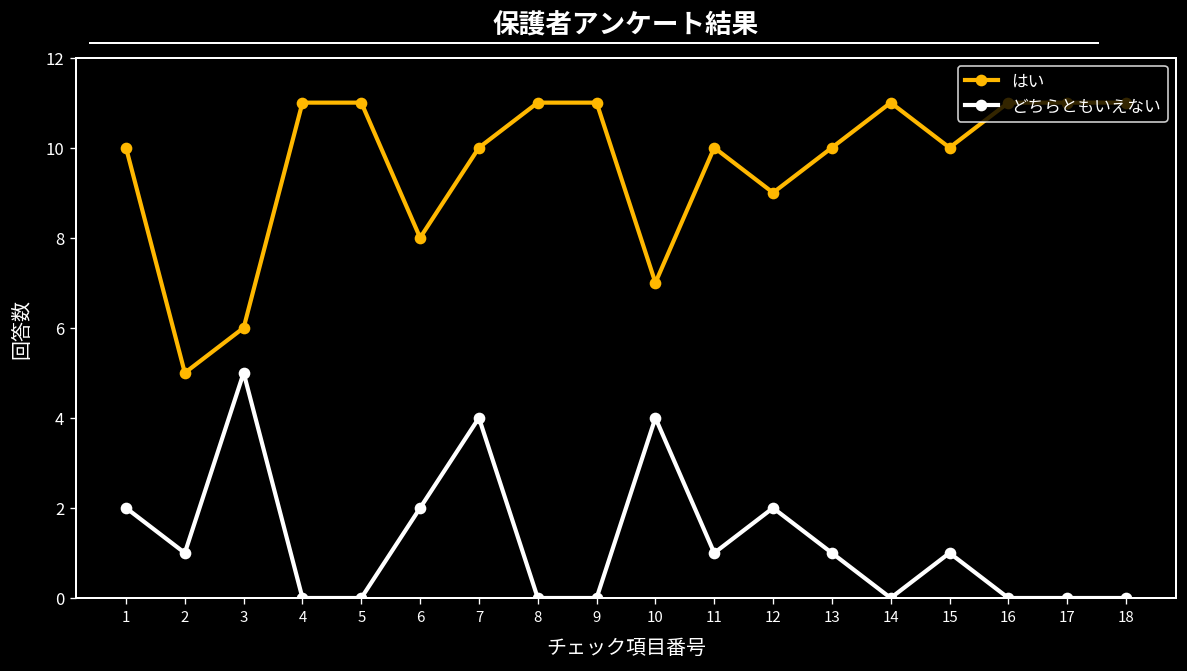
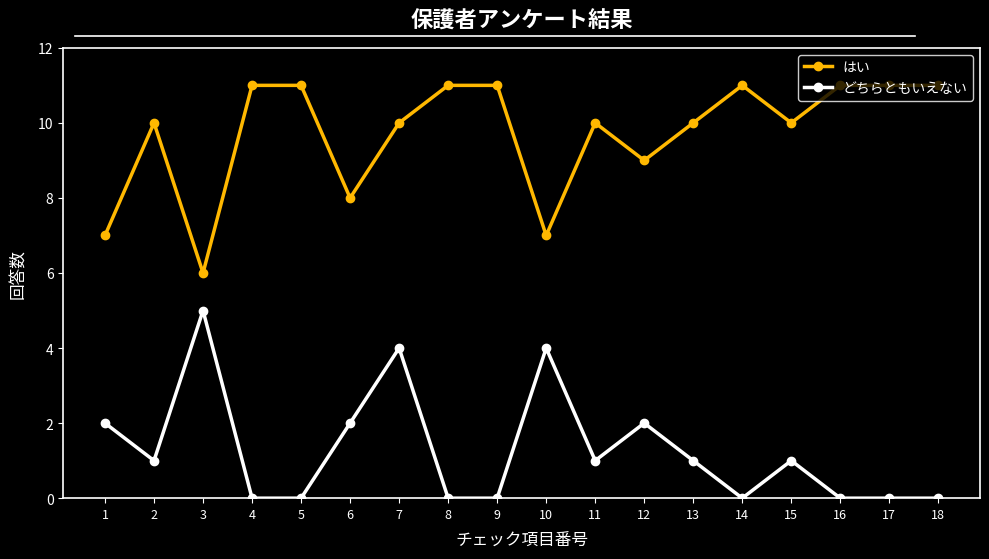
  {
    "はい": {
-     "1": 10,
-     "2": 5,
+     "1": 7,
+     "2": 10,
      "3": 6,
      "4": 11,
      "5": 11,
      "6": 8,
      "7": 10,
      "8": 11,
      "9": 11,
      "10": 7,
      "11": 10,
      "12": 9,
      "13": 10,
      "14": 11,
      "15": 10
    },
    "どちらともいえない": {
      "1": 2,
      "2": 1,
      "3": 5,
      "4": 0,
      "5": 0,
      "6": 2,
      "7": 4,
      "8": 0,
      "9": 0,
      "10": 4,
      "11": 1,
      "12": 2,
      "13": 1,
      "14": 0,
      "15": 1,
      "16": 0,
      "17": 0,
      "18": 0
    }
  }
